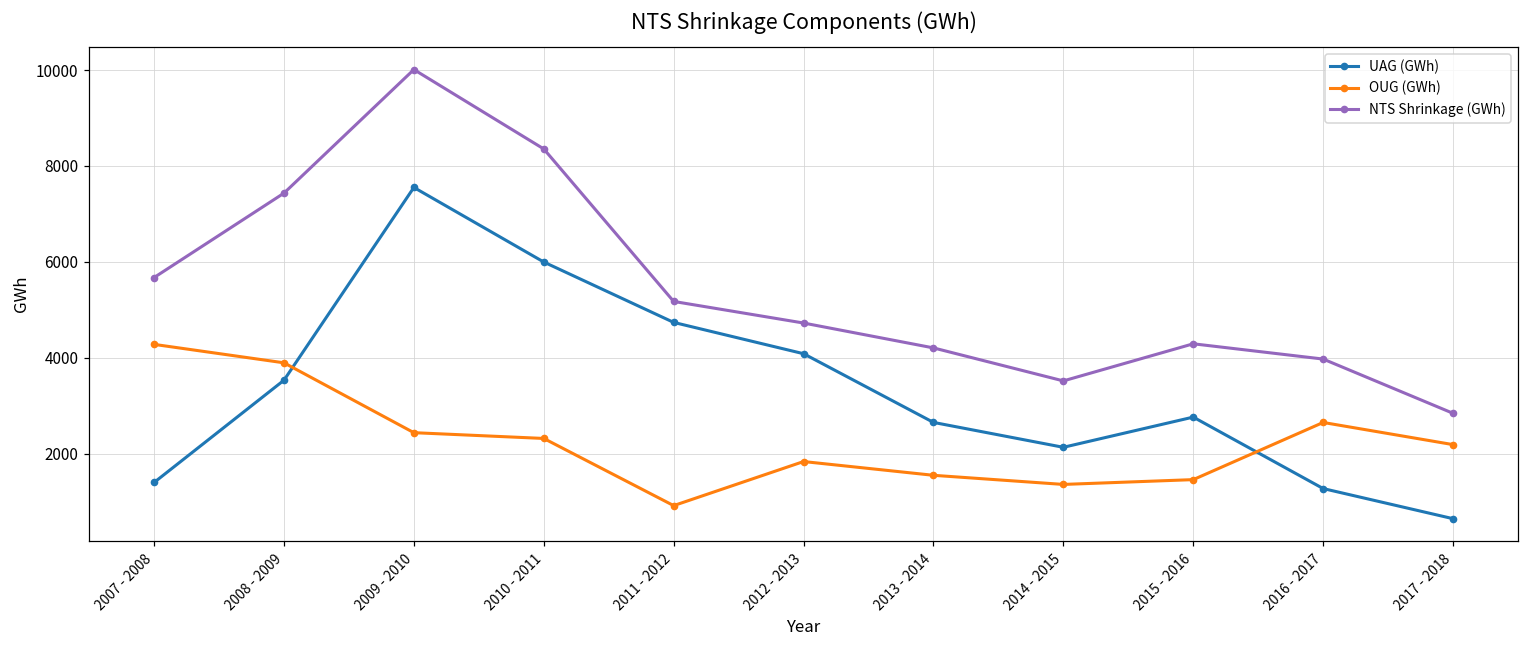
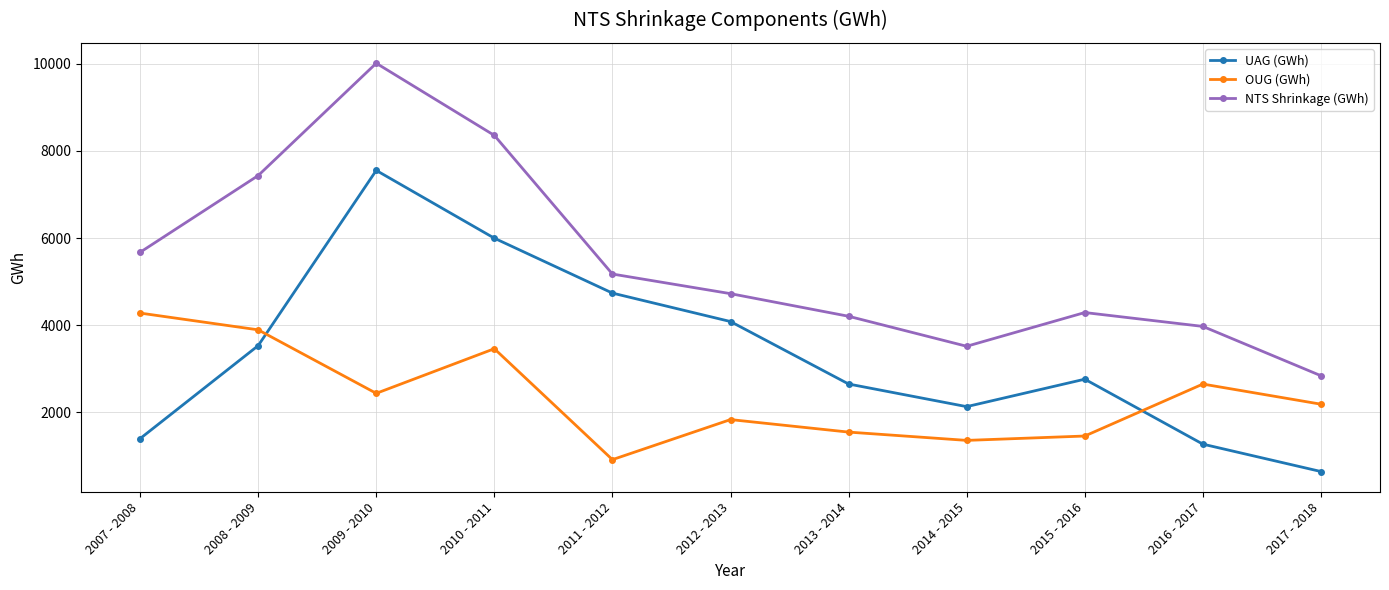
  {
    "UAG (GWh)": {
      "2007 - 2008": 1400,
      "2008 - 2009": 3500,
      "2009 - 2010": 7600,
      "2010 - 2011": 6000,
      "2011 - 2012": 4700,
      "2012 - 2013": 4100,
      "2013 - 2014": 2700,
      "2014 - 2015": 2100,
      "2015 - 2016": 2800,
      "2016 - 2017": 1300,
      "2017 - 2018": 600
    },
    "OUG (GWh)": {
      "2007 - 2008": 4300,
      "2008 - 2009": 3900,
      "2009 - 2010": 2400,
-     "2010 - 2011": 2300,
+     "2010 - 2011": 3500,
      "2011 - 2012": 900,
      "2012 - 2013": 1800,
      "2013 - 2014": 1500,
      "2014 - 2015": 1400,
      "2015 - 2016": 1500,
      "2016 - 2017": 2600,
      "2017 - 2018": 2200
    },
    "NTS Shrinkage (GWh)": {
      "2007 - 2008": 5700,
      "2008 - 2009": 7400,
      "2009 - 2010": 10000,
      "2010 - 2011": 8400,
      "2011 - 2012": 5200,
      "2012 - 2013": 4700,
      "2013 - 2014": 4200,
      "2014 - 2015": 3500,
      "2015 - 2016": 4300,
      "2016 - 2017": 4000,
      "2017 - 2018": 2800
    }
  }
